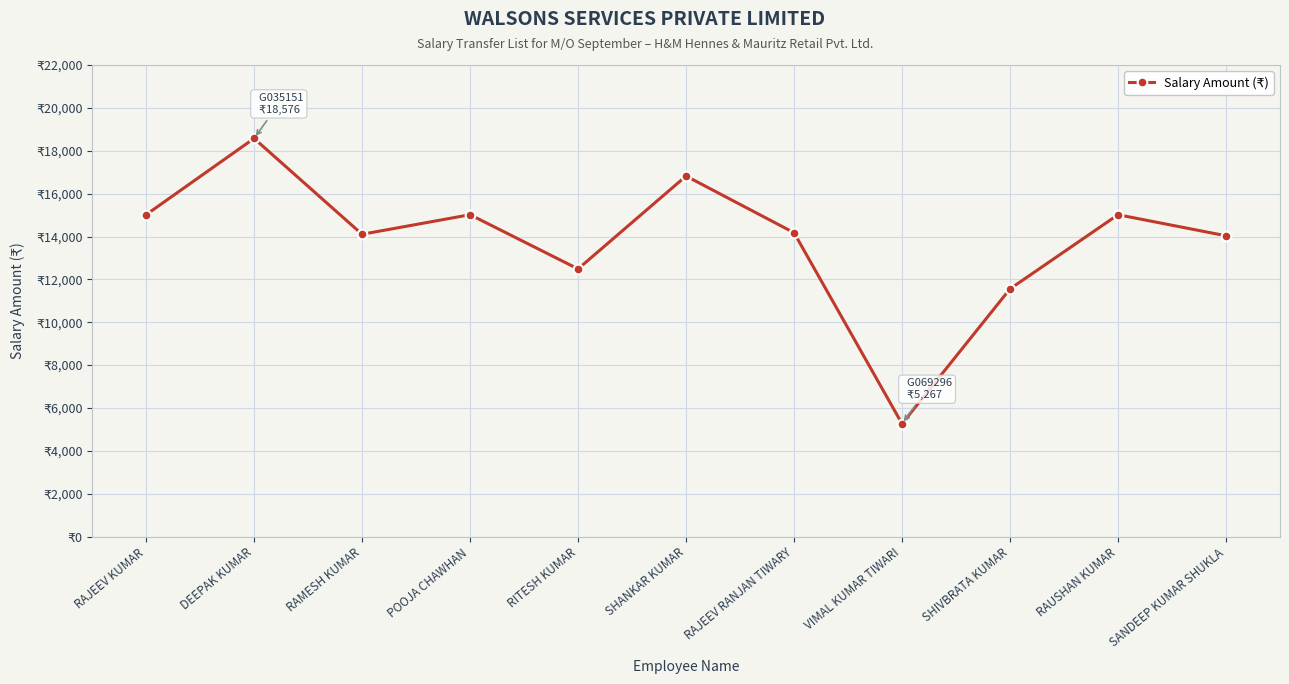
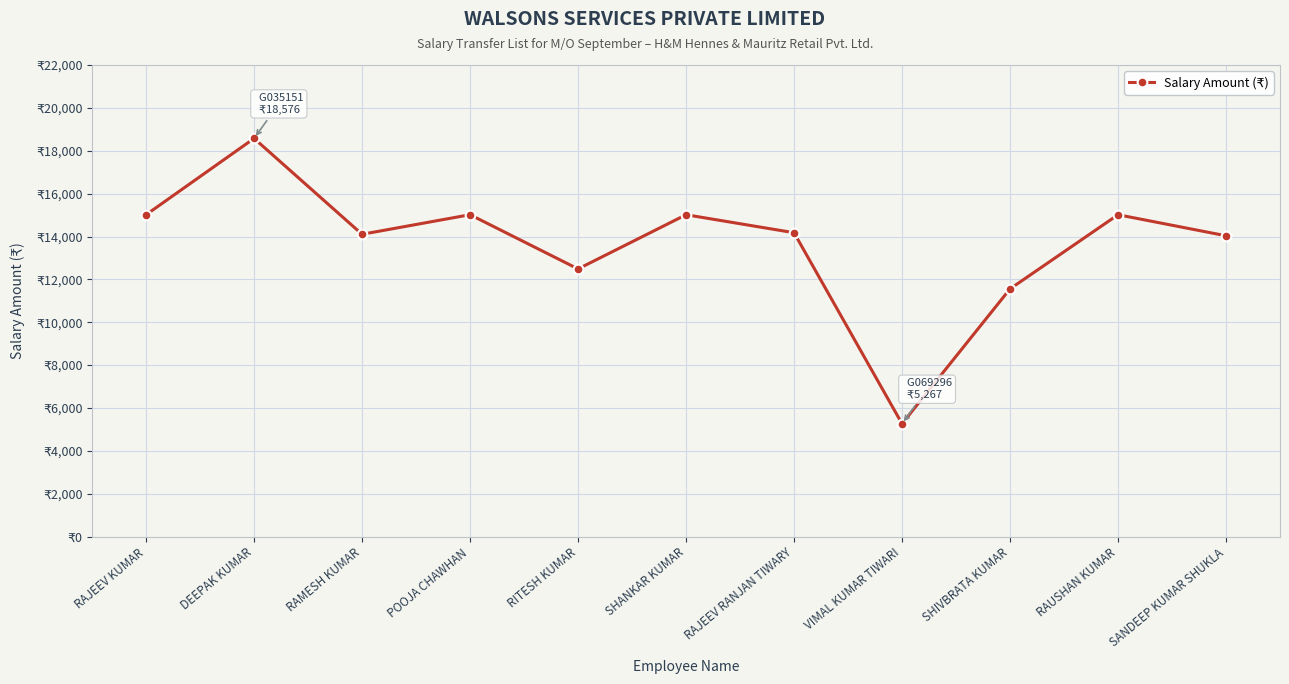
  {
    "RAJEEV KUMAR": "₹15,000",
    "RAMESH KUMAR": "₹14,100",
    "POOJA CHAWHAN": "₹15,000",
    "RITESH KUMAR": "₹12,500",
-   "SHANKAR KUMAR": "₹16,800",
+   "SHANKAR KUMAR": "₹15,000",
    "RAJEEV RANJAN TIWARY": "₹14,200",
    "SHIVBRATA KUMAR": "₹11,600",
    "RAUSHAN KUMAR": "₹15,000",
    "SANDEEP KUMAR SHUKLA": "₹14,000"
  }
